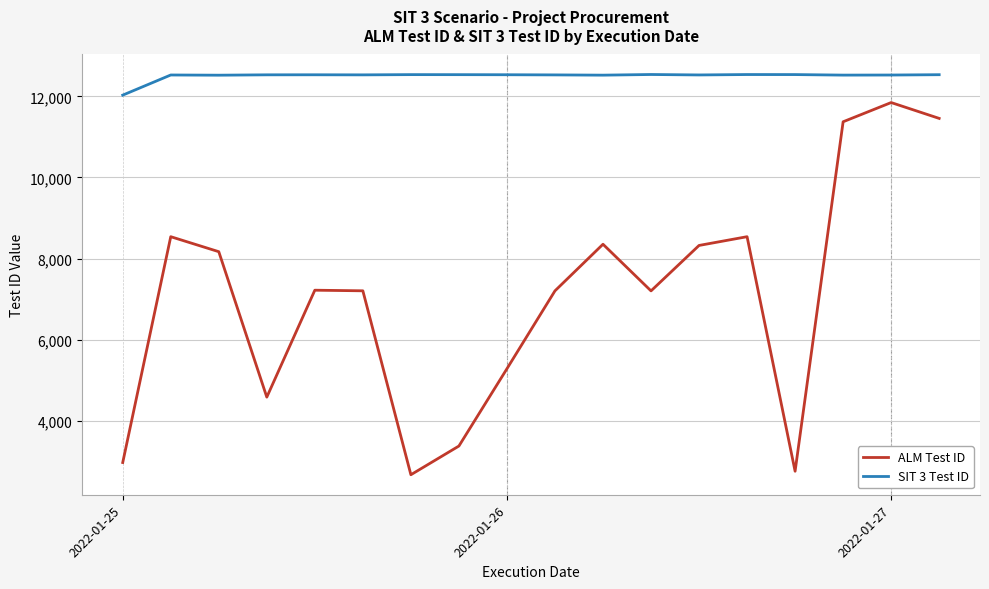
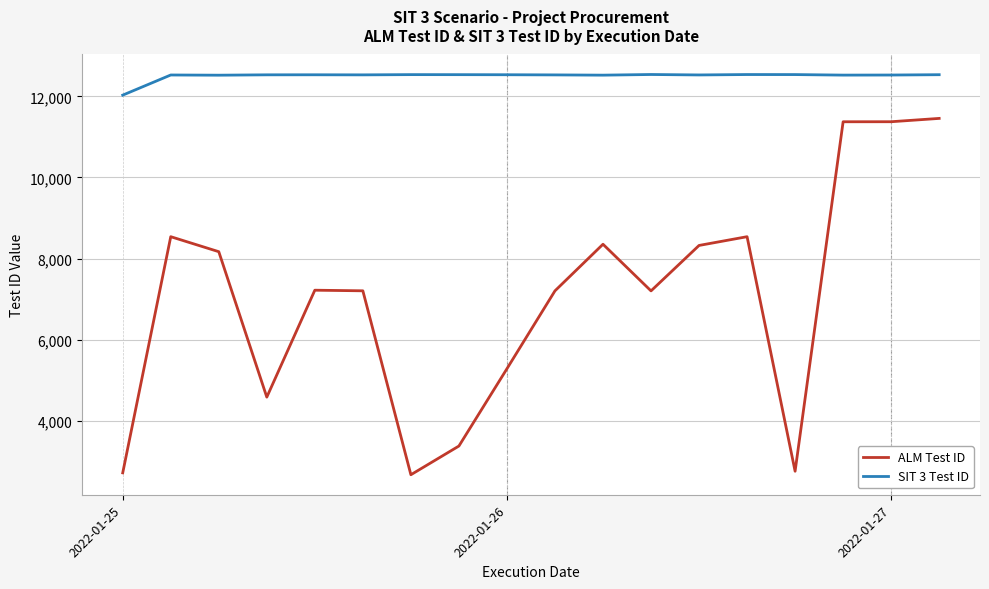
  {
    "ALM Test ID": {
-     "2022-01-25": "3,000",
+     "2022-01-25": "2,700",
      "2022-01-26": "5,300",
-     "2022-01-27": "11,800"
+     "2022-01-27": "11,400"
    },
    "SIT 3 Test ID": {
      "2022-01-25": "12,000",
      "2022-01-26": "12,500",
      "2022-01-27": "12,500"
    }
  }
